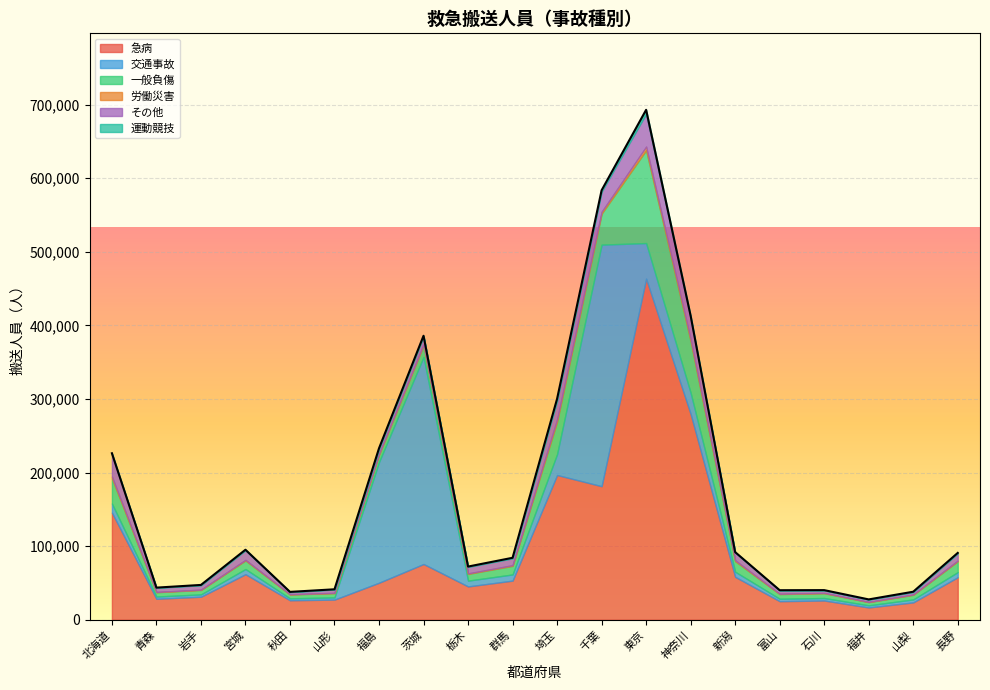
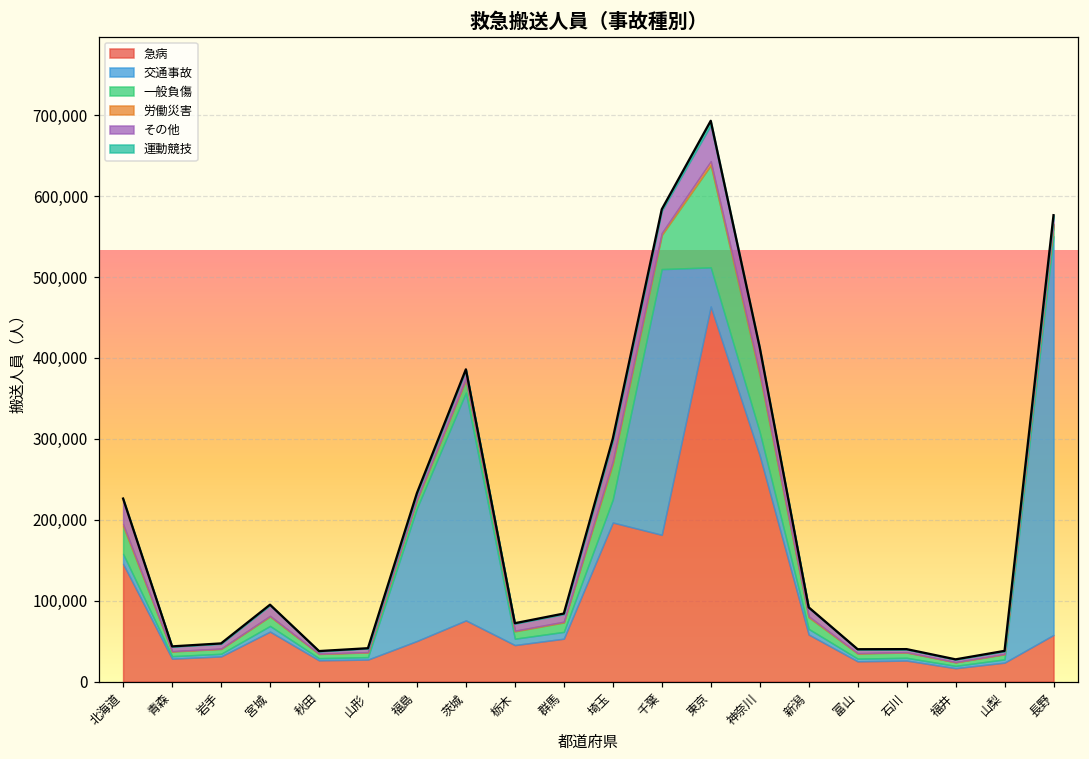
  {
    "交通事故": {
      "北海道": "10,000",
      "宮城": "10,000",
      "福島": "160,000",
      "茨城": "280,000",
      "栃木": "10,000",
      "群馬": "10,000",
      "埼玉": "30,000",
      "千葉": "330,000",
      "東京": "50,000",
      "神奈川": "30,000",
      "新潟": "10,000",
      "山梨": "0",
-     "長野": "10,000"
+     "長野": "490,000"
    },
    "その他": {
      "東京": "40,000"
    }
  }
